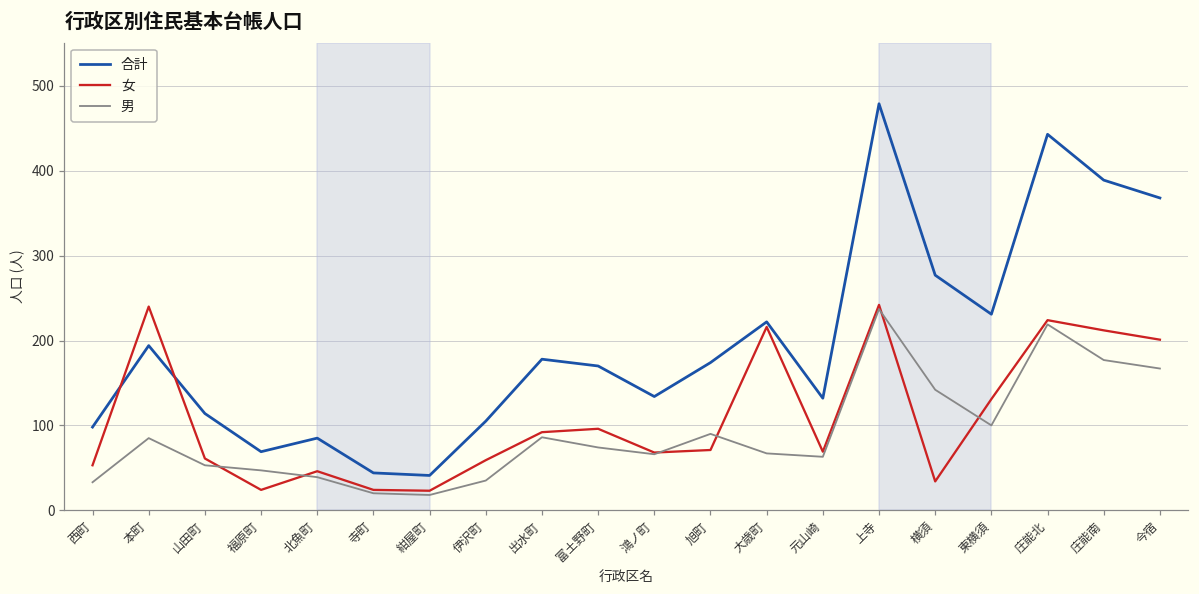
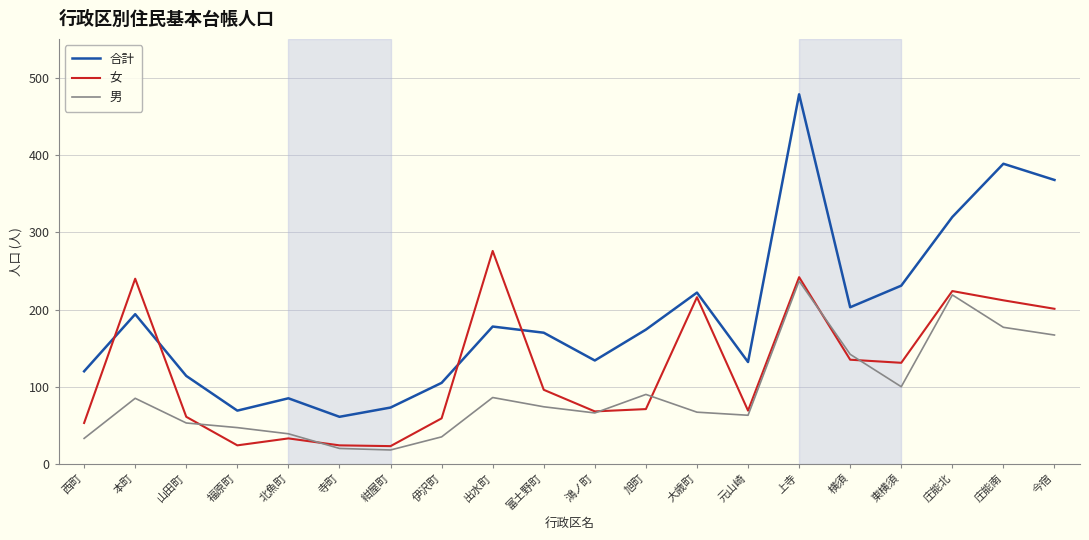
  {
    "合計": {
-     "西町": 100,
+     "西町": 120,
      "本町": 190,
      "山田町": 110,
      "福原町": 70,
      "北魚町": 90,
-     "寺町": 40,
-     "紺屋町": 40,
+     "寺町": 60,
+     "紺屋町": 70,
      "伊沢町": 110,
      "出水町": 180,
      "富土野町": 170,
      "鴻ノ町": 130,
      "旭町": 170,
      "大歳町": 220,
      "元山崎": 130,
      "上寺": 480,
-     "横須": 280,
+     "横須": 200,
      "東横須": 230,
-     "庄能北": 440,
+     "庄能北": 320,
      "庄能南": 390,
      "今宿": 370
    },
    "女": {
      "西町": 50,
      "本町": 240,
      "山田町": 60,
      "福原町": 20,
-     "北魚町": 50,
+     "北魚町": 30,
      "寺町": 20,
      "紺屋町": 20,
      "伊沢町": 60,
-     "出水町": 90,
+     "出水町": 280,
      "富土野町": 100,
      "旭町": 70,
      "大歳町": 220,
      "元山崎": 70,
      "上寺": 240,
-     "横須": 30,
+     "横須": 140,
      "東横須": 130,
      "庄能北": 220,
      "庄能南": 210,
      "今宿": 200
    },
    "男": {
      "西町": 30,
      "本町": 90,
      "山田町": 50,
      "福原町": 50,
      "北魚町": 40,
      "寺町": 20,
      "紺屋町": 20,
      "伊沢町": 40,
      "出水町": 90,
      "富土野町": 70,
      "旭町": 90,
      "大歳町": 70,
      "元山崎": 60,
      "上寺": 240,
      "横須": 140,
      "東横須": 100,
      "庄能北": 220,
      "庄能南": 180,
      "今宿": 170
    }
  }
